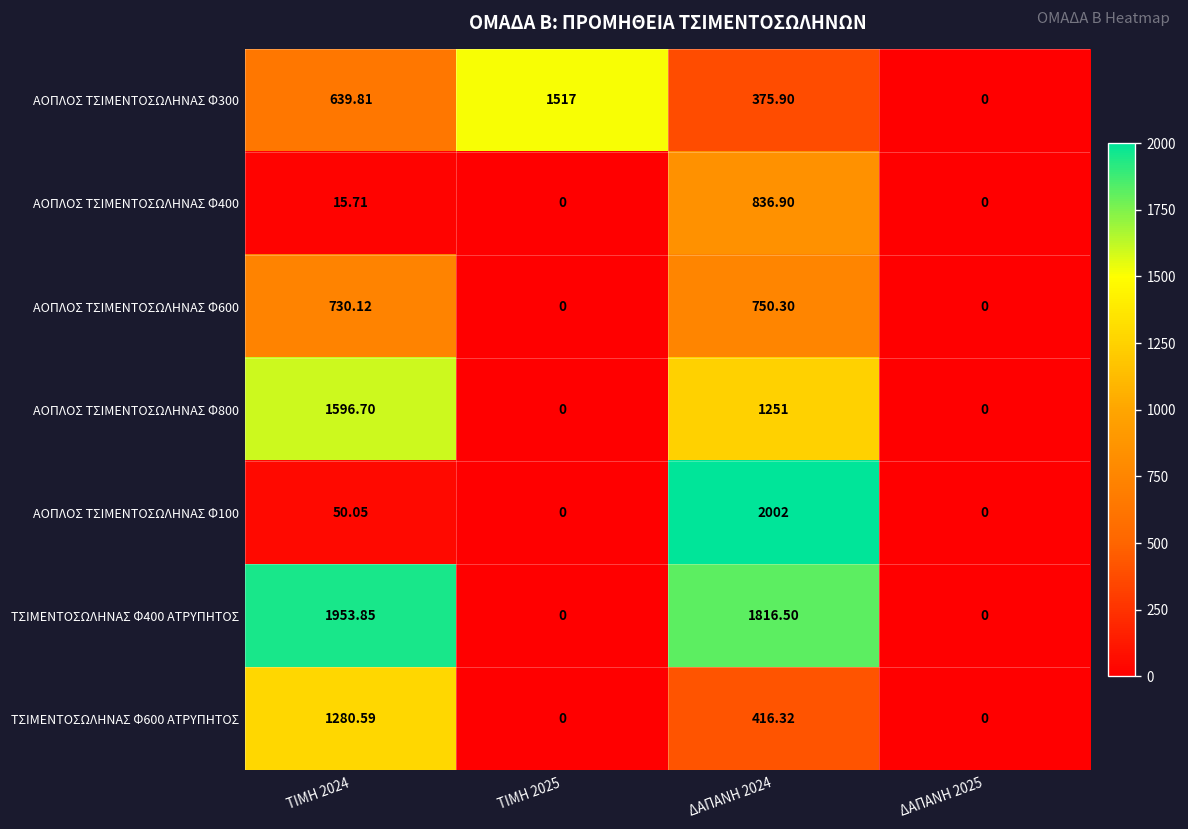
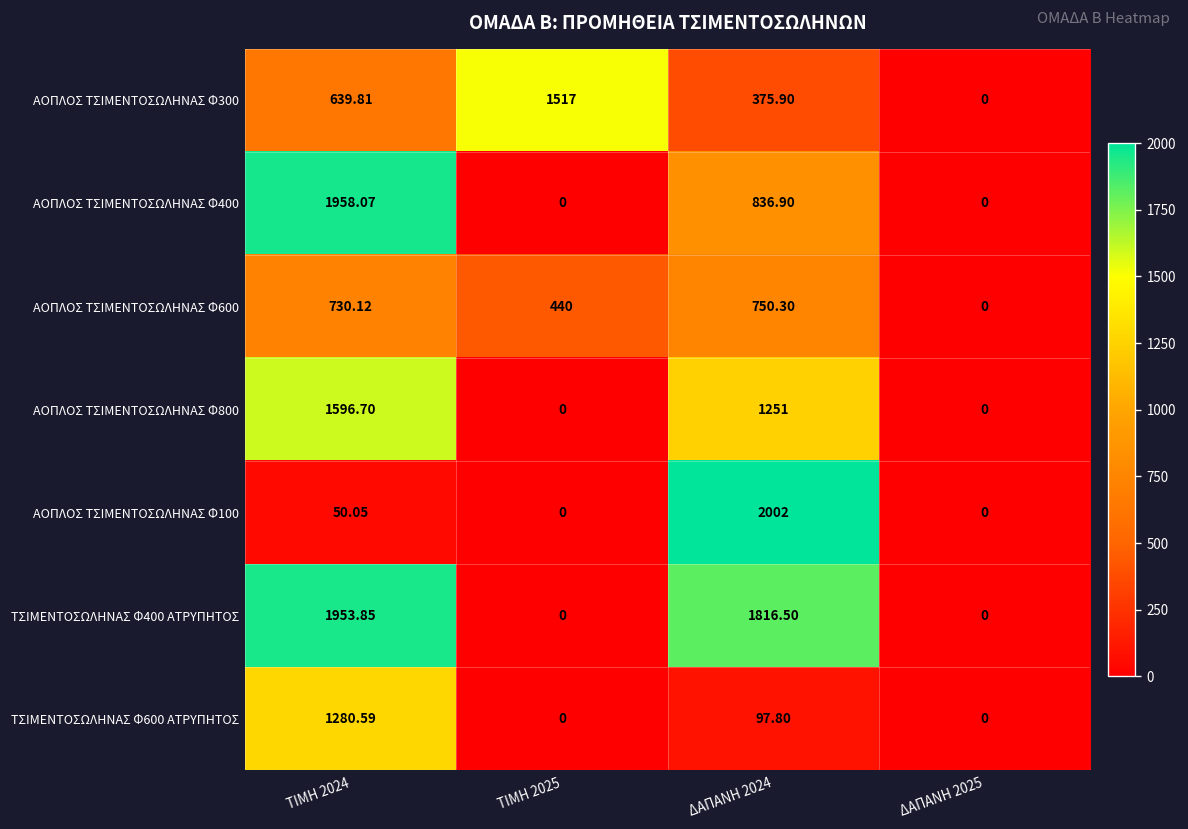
  {
    "ΑΟΠΛΟΣ ΤΣΙΜΕΝΤΟΣΩΛΗΝΑΣ Φ300": {
      "ΤΙΜΗ 2024": 639.81,
      "ΤΙΜΗ 2025": 1517,
      "ΔΑΠΑΝΗ 2024": 375.90,
      "ΔΑΠΑΝΗ 2025": 0
    },
    "ΑΟΠΛΟΣ ΤΣΙΜΕΝΤΟΣΩΛΗΝΑΣ Φ400": {
-     "ΤΙΜΗ 2024": 15.71,
+     "ΤΙΜΗ 2024": 1958.07,
      "ΤΙΜΗ 2025": 0,
      "ΔΑΠΑΝΗ 2024": 836.90,
      "ΔΑΠΑΝΗ 2025": 0
    },
    "ΑΟΠΛΟΣ ΤΣΙΜΕΝΤΟΣΩΛΗΝΑΣ Φ600": {
      "ΤΙΜΗ 2024": 730.12,
-     "ΤΙΜΗ 2025": 0,
+     "ΤΙΜΗ 2025": 440,
      "ΔΑΠΑΝΗ 2024": 750.30,
      "ΔΑΠΑΝΗ 2025": 0
    },
    "ΑΟΠΛΟΣ ΤΣΙΜΕΝΤΟΣΩΛΗΝΑΣ Φ800": {
      "ΤΙΜΗ 2024": 1596.70,
      "ΤΙΜΗ 2025": 0,
      "ΔΑΠΑΝΗ 2024": 1251,
      "ΔΑΠΑΝΗ 2025": 0
    },
    "ΑΟΠΛΟΣ ΤΣΙΜΕΝΤΟΣΩΛΗΝΑΣ Φ100": {
      "ΤΙΜΗ 2024": 50.05,
      "ΤΙΜΗ 2025": 0,
      "ΔΑΠΑΝΗ 2024": 2002,
      "ΔΑΠΑΝΗ 2025": 0
    },
    "ΤΣΙΜΕΝΤΟΣΩΛΗΝΑΣ Φ400 ΑΤΡΥΠΗΤΟΣ": {
      "ΤΙΜΗ 2024": 1953.85,
      "ΤΙΜΗ 2025": 0,
      "ΔΑΠΑΝΗ 2024": 1816.50,
      "ΔΑΠΑΝΗ 2025": 0
    },
    "ΤΣΙΜΕΝΤΟΣΩΛΗΝΑΣ Φ600 ΑΤΡΥΠΗΤΟΣ": {
      "ΤΙΜΗ 2024": 1280.59,
      "ΤΙΜΗ 2025": 0,
-     "ΔΑΠΑΝΗ 2024": 416.32,
+     "ΔΑΠΑΝΗ 2024": 97.80,
      "ΔΑΠΑΝΗ 2025": 0
    }
  }
